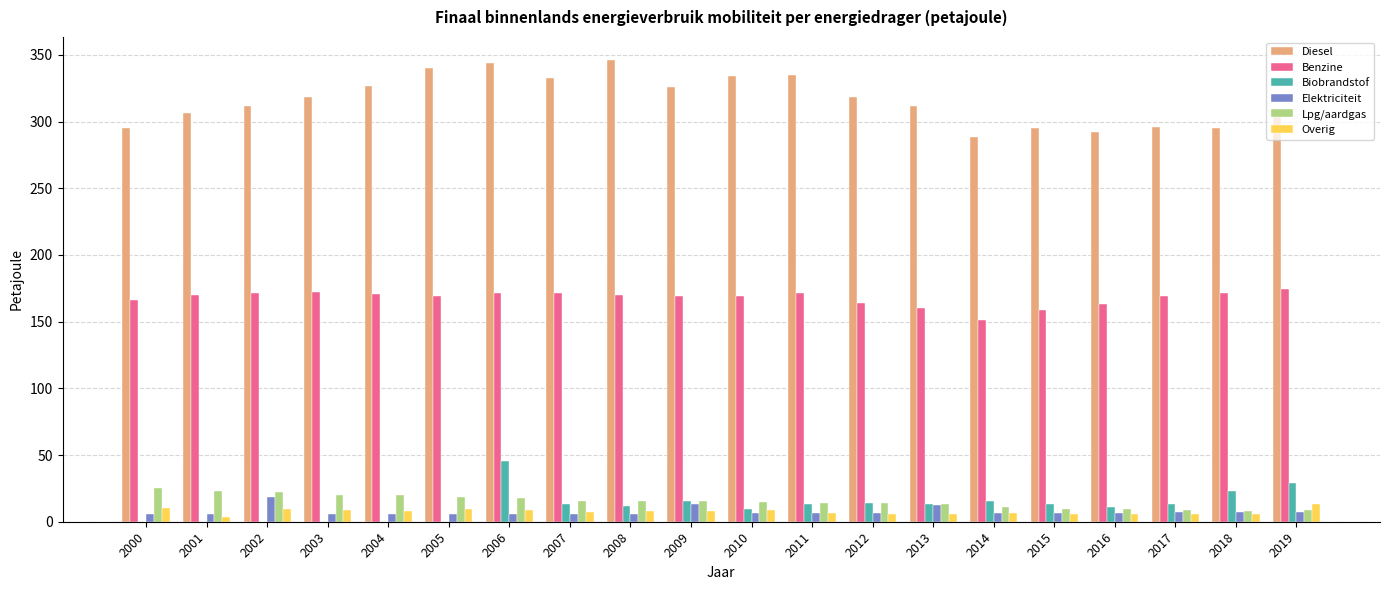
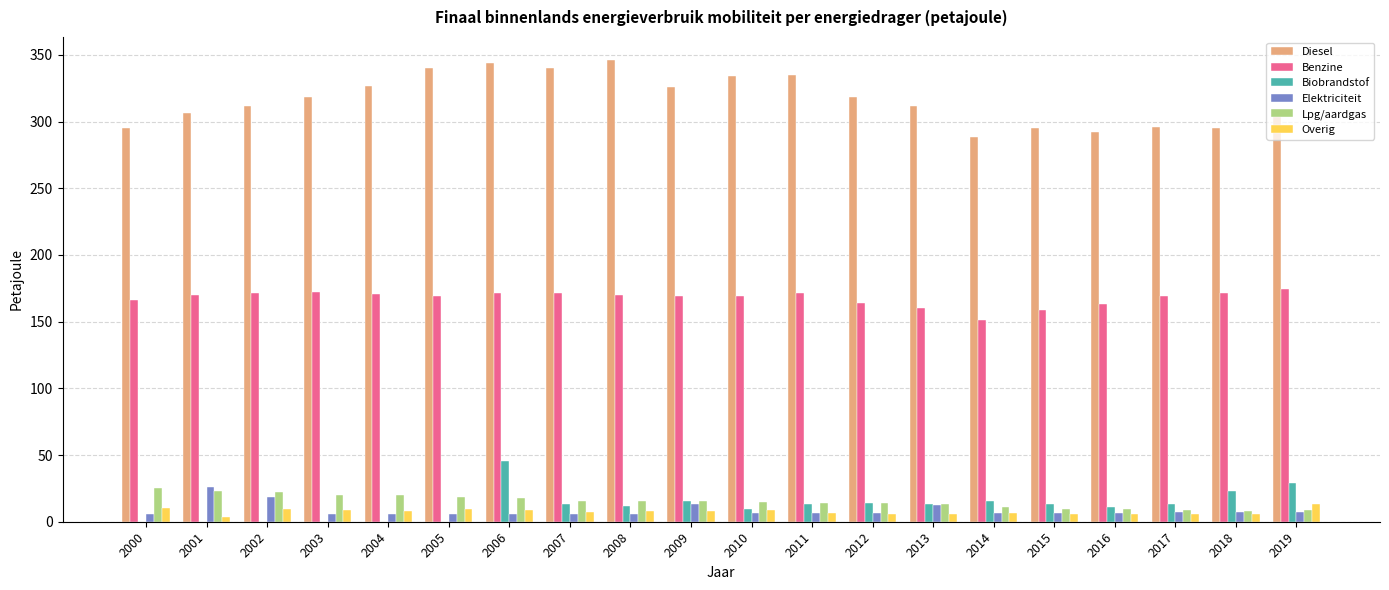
  {
    "Diesel": {
      "2000": 295,
      "2001": 306,
      "2002": 311,
      "2003": 318,
      "2004": 327,
      "2005": 340,
      "2006": 344,
-     "2007": 333,
+     "2007": 340,
      "2008": 346,
      "2009": 326,
      "2010": 334,
      "2011": 335,
      "2012": 318,
      "2013": 311,
      "2014": 288,
      "2015": 295,
      "2016": 292,
      "2017": 296,
      "2018": 295
    },
    "Benzine": {
      "2000": 166,
      "2001": 170,
      "2002": 172,
      "2003": 172,
      "2004": 171,
      "2005": 169,
      "2006": 171,
      "2007": 171,
      "2008": 170,
      "2009": 169,
      "2010": 169,
      "2011": 172,
      "2012": 164,
      "2013": 160,
      "2014": 151,
      "2015": 159,
      "2016": 164,
      "2017": 169,
      "2018": 172,
      "2019": 174
    },
    "Biobrandstof": {
      "2000": 0,
      "2001": 0,
      "2002": 0,
      "2006": 46,
      "2007": 13,
      "2008": 12,
      "2009": 16,
      "2010": 10,
      "2011": 13,
      "2012": 14,
      "2013": 13,
      "2014": 16,
      "2015": 13,
      "2016": 11,
      "2017": 13,
      "2018": 23,
      "2019": 29
    },
    "Elektriciteit": {
      "2000": 6,
-     "2001": 6,
+     "2001": 26,
      "2002": 19,
      "2003": 6,
      "2004": 6,
      "2005": 6,
      "2006": 6,
      "2007": 6,
      "2008": 6,
      "2009": 13,
      "2010": 6,
      "2011": 6,
      "2012": 6,
      "2013": 13,
      "2014": 6,
      "2015": 6,
      "2016": 7,
      "2017": 7,
      "2018": 7,
      "2019": 8
    },
    "Lpg/aardgas": {
      "2000": 25,
      "2001": 23,
      "2002": 23,
      "2003": 20,
      "2004": 20,
      "2005": 19,
      "2006": 18,
      "2007": 15,
      "2008": 16,
      "2009": 16,
      "2010": 15,
      "2011": 14,
      "2012": 14,
      "2013": 13,
      "2014": 11,
      "2015": 10,
      "2016": 9,
      "2017": 9,
      "2018": 8,
      "2019": 8
    },
    "Overig": {
      "2000": 10,
      "2001": 3,
      "2002": 9,
      "2003": 9,
      "2004": 8,
      "2005": 9,
      "2006": 8,
      "2007": 8,
      "2008": 8,
      "2009": 8,
      "2010": 9,
      "2011": 7,
      "2012": 5,
      "2013": 6,
      "2014": 7,
      "2015": 6,
      "2016": 6,
      "2017": 6,
      "2018": 6,
      "2019": 13
    }
  }
